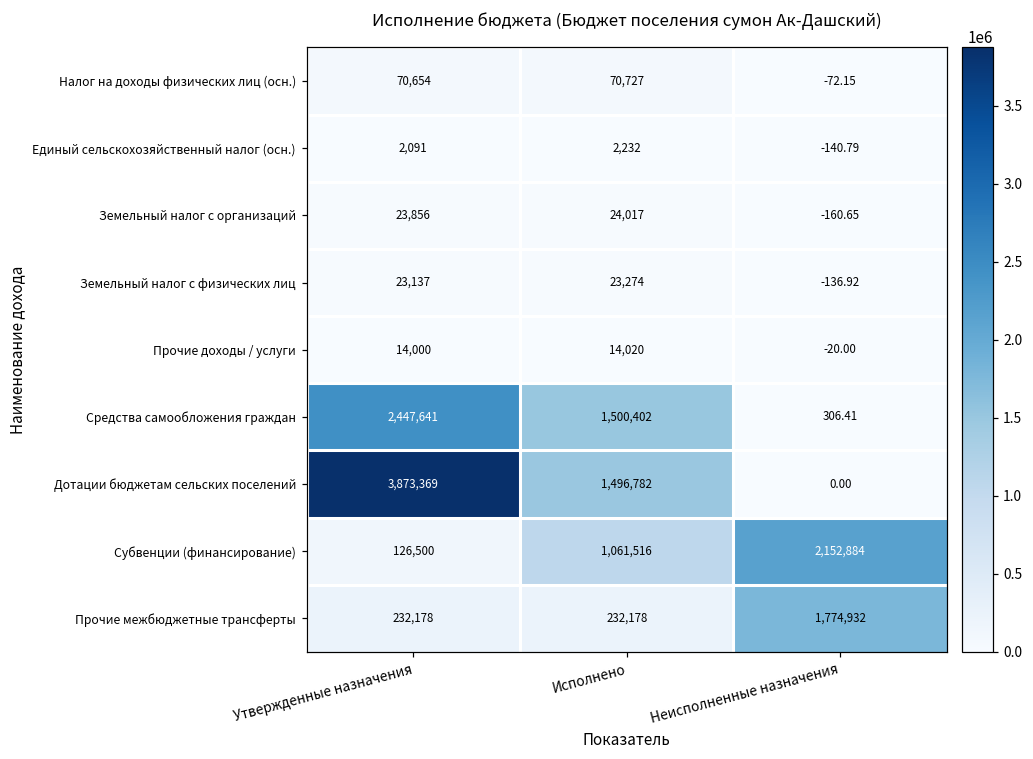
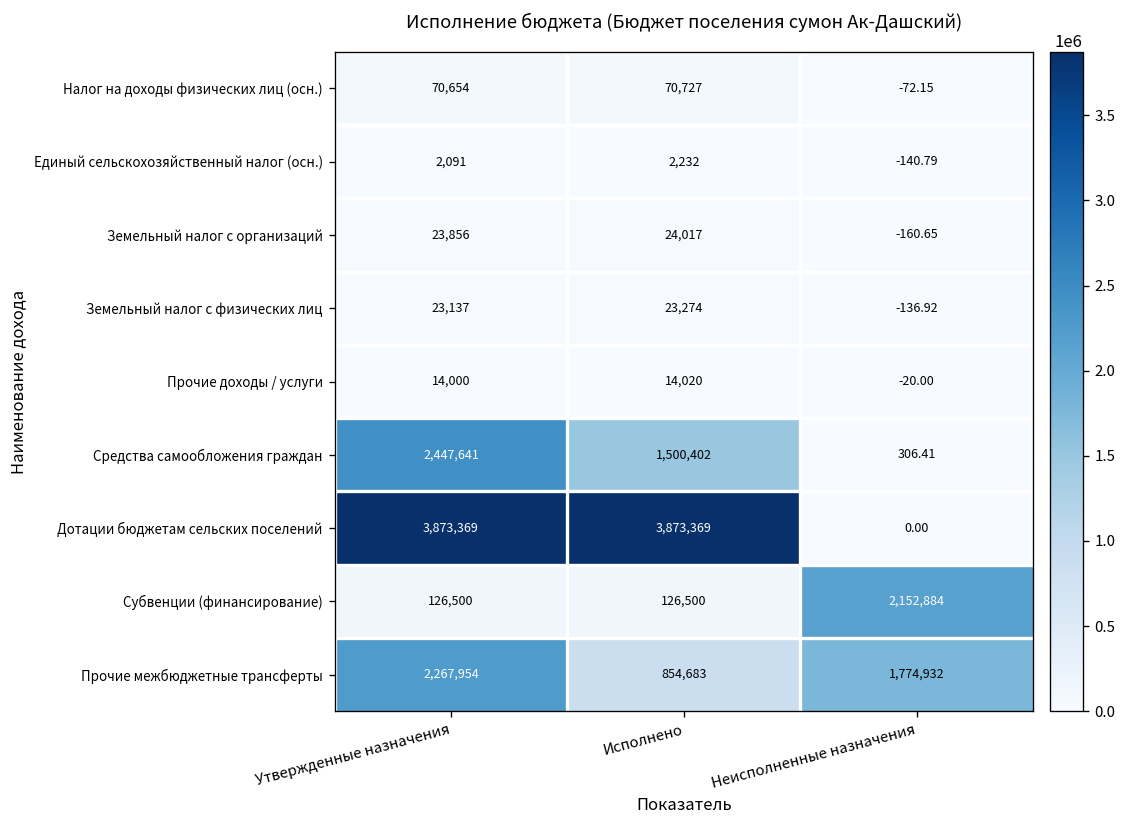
  {
    "Налог на доходы физических лиц (осн.)": {
      "Утвержденные назначения": "70,654",
      "Исполнено": "70,727",
      "Неисполненные назначения": "-72.15"
    },
    "Единый сельскохозяйственный налог (осн.)": {
      "Утвержденные назначения": "2,091",
      "Исполнено": "2,232",
      "Неисполненные назначения": "-140.79"
    },
    "Земельный налог с организаций": {
      "Утвержденные назначения": "23,856",
      "Исполнено": "24,017",
      "Неисполненные назначения": "-160.65"
    },
    "Земельный налог с физических лиц": {
      "Утвержденные назначения": "23,137",
      "Исполнено": "23,274",
      "Неисполненные назначения": "-136.92"
    },
    "Прочие доходы / услуги": {
      "Утвержденные назначения": "14,000",
      "Исполнено": "14,020",
      "Неисполненные назначения": "-20.00"
    },
    "Средства самообложения граждан": {
      "Утвержденные назначения": "2,447,641",
      "Исполнено": "1,500,402",
      "Неисполненные назначения": "306.41"
    },
    "Дотации бюджетам сельских поселений": {
      "Утвержденные назначения": "3,873,369",
-     "Исполнено": "1,496,782",
+     "Исполнено": "3,873,369",
      "Неисполненные назначения": "0.00"
    },
    "Субвенции (финансирование)": {
      "Утвержденные назначения": "126,500",
-     "Исполнено": "1,061,516",
+     "Исполнено": "126,500",
      "Неисполненные назначения": "2,152,884"
    },
    "Прочие межбюджетные трансферты": {
-     "Утвержденные назначения": "232,178",
-     "Исполнено": "232,178",
+     "Утвержденные назначения": "2,267,954",
+     "Исполнено": "854,683",
      "Неисполненные назначения": "1,774,932"
    }
  }
